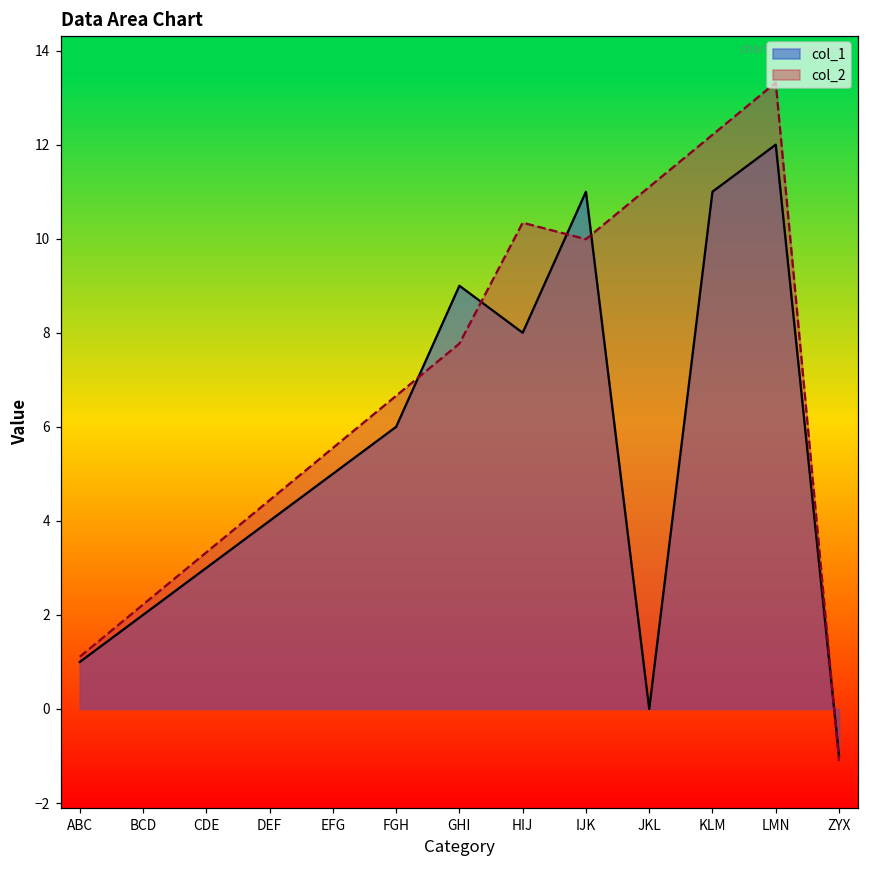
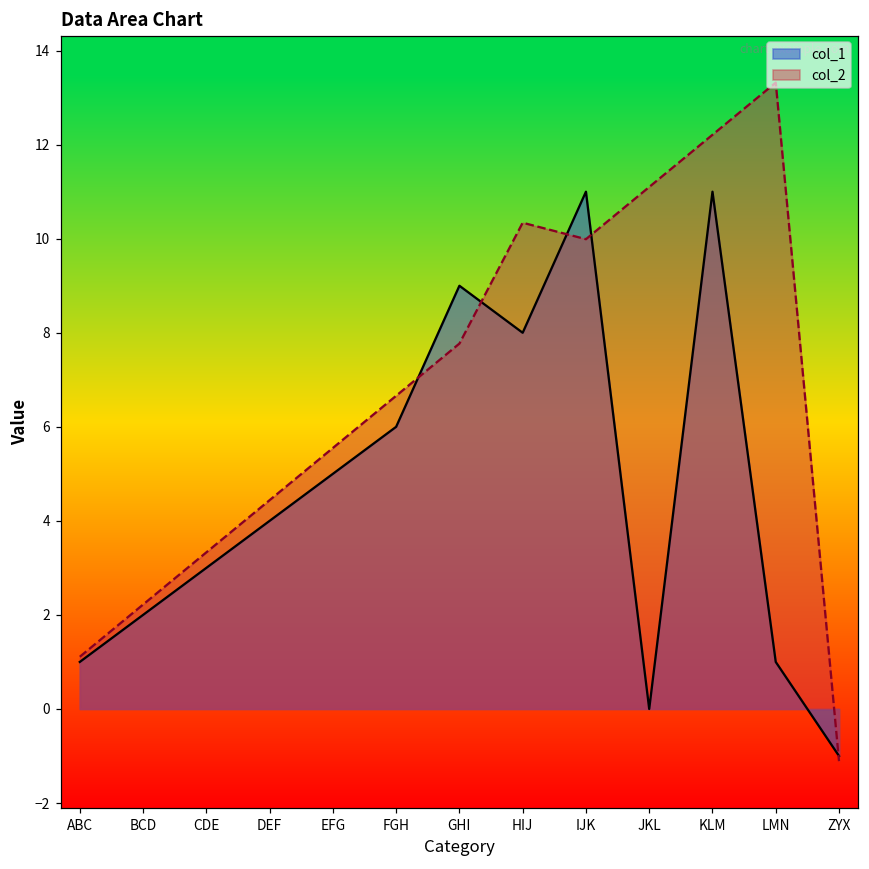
  {
    "col_1": {
-     "LMN": 12
+     "LMN": 1
    }
  }
